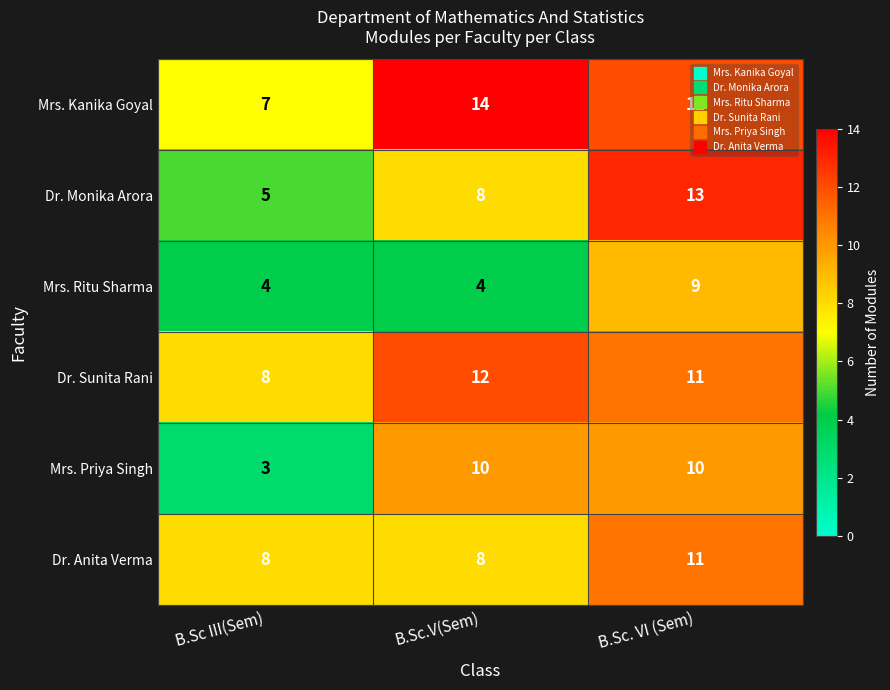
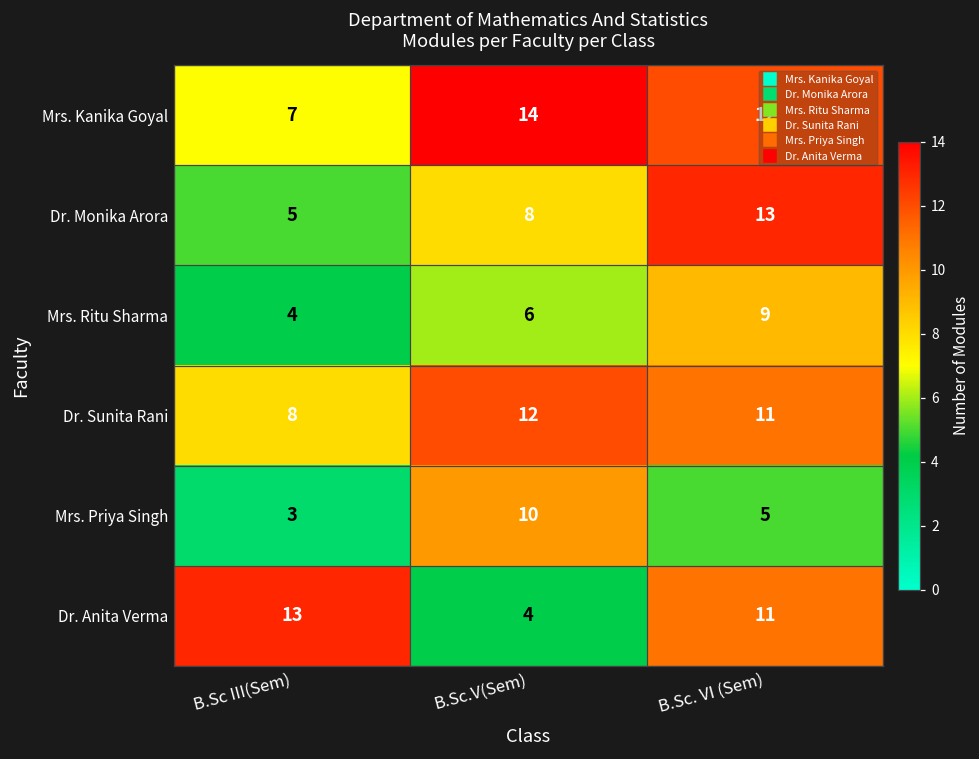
  {
    "Mrs. Kanika Goyal": {
      "B.Sc III(Sem)": 7,
      "B.Sc.V(Sem)": 14
    },
    "Dr. Monika Arora": {
      "B.Sc III(Sem)": 5,
      "B.Sc.V(Sem)": 8,
      "B.Sc. VI (Sem)": 13
    },
    "Mrs. Ritu Sharma": {
      "B.Sc III(Sem)": 4,
-     "B.Sc.V(Sem)": 4,
+     "B.Sc.V(Sem)": 6,
      "B.Sc. VI (Sem)": 9
    },
    "Dr. Sunita Rani": {
      "B.Sc III(Sem)": 8,
      "B.Sc.V(Sem)": 12,
      "B.Sc. VI (Sem)": 11
    },
    "Mrs. Priya Singh": {
      "B.Sc III(Sem)": 3,
      "B.Sc.V(Sem)": 10,
-     "B.Sc. VI (Sem)": 10
+     "B.Sc. VI (Sem)": 5
    },
    "Dr. Anita Verma": {
-     "B.Sc III(Sem)": 8,
-     "B.Sc.V(Sem)": 8,
+     "B.Sc III(Sem)": 13,
+     "B.Sc.V(Sem)": 4,
      "B.Sc. VI (Sem)": 11
    }
  }
